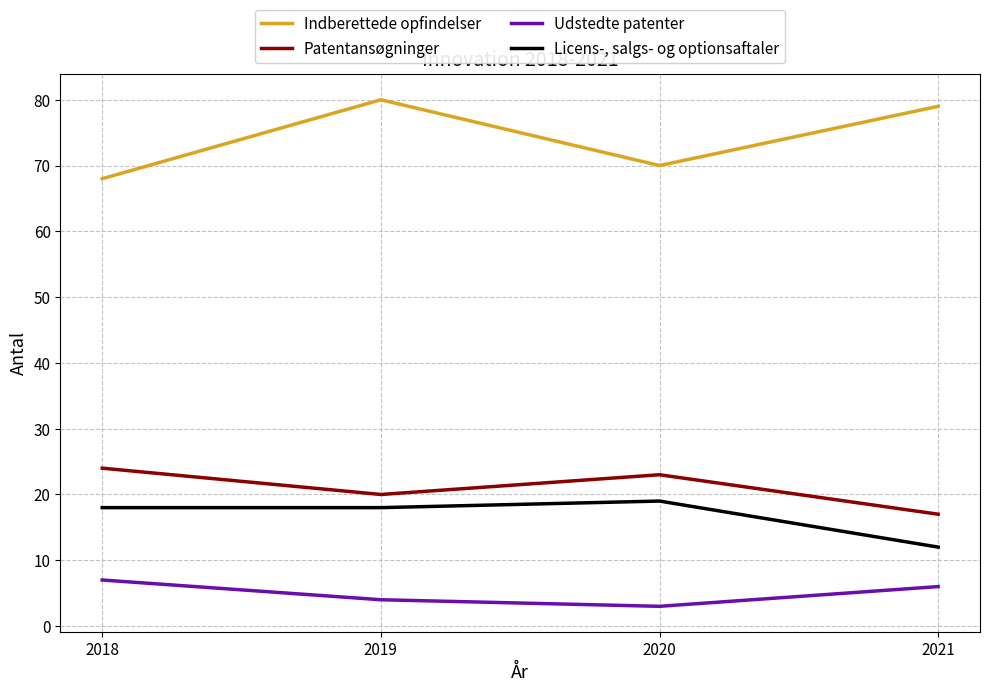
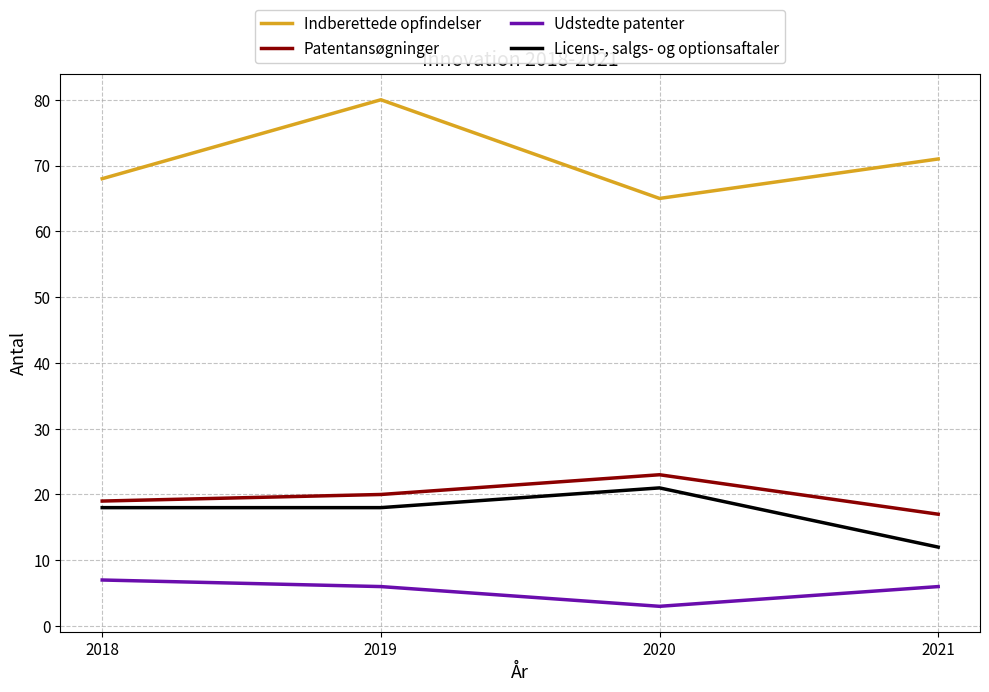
  {
    "Indberettede opfindelser": {
      "2018": 68,
      "2019": 80,
-     "2020": 70,
-     "2021": 79
+     "2020": 65,
+     "2021": 71
    },
    "Patentansøgninger": {
-     "2018": 24,
+     "2018": 19,
      "2019": 20,
      "2020": 23,
      "2021": 17
    },
    "Udstedte patenter": {
      "2018": 7,
-     "2019": 4,
+     "2019": 6,
      "2020": 3,
      "2021": 6
    },
    "Licens-, salgs- og optionsaftaler": {
      "2018": 18,
      "2019": 18,
-     "2020": 19,
+     "2020": 21,
      "2021": 12
    }
  }
